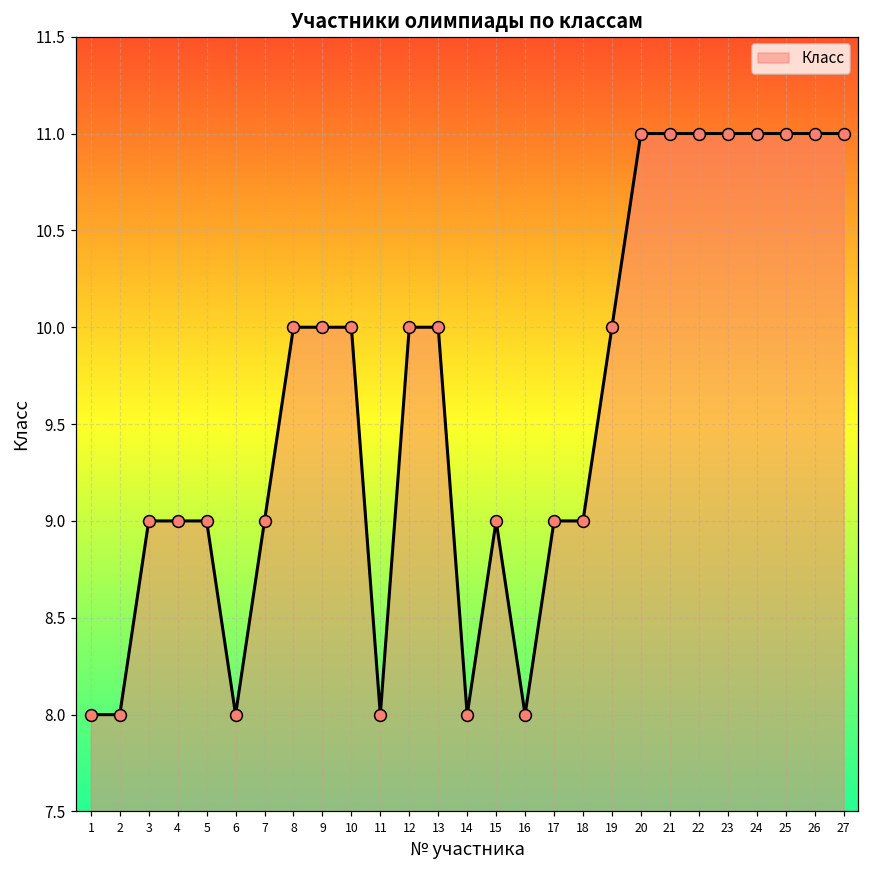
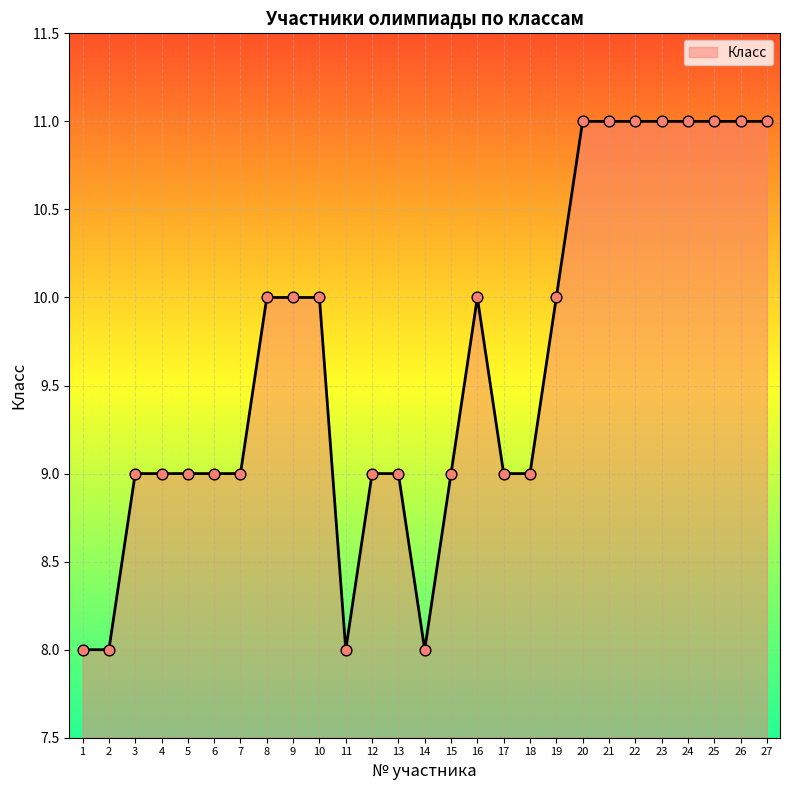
  {
    "1": 8,
    "2": 8,
    "3": 9,
    "4": 9,
    "5": 9,
-   "6": 8,
+   "6": 9,
    "7": 9,
    "8": 10,
    "9": 10,
    "10": 10,
    "11": 8,
-   "12": 10,
-   "13": 10,
+   "12": 9,
+   "13": 9,
    "14": 8,
    "15": 9,
-   "16": 8,
+   "16": 10,
    "17": 9,
    "18": 9,
    "19": 10,
    "20": 11,
    "21": 11,
    "22": 11,
    "23": 11,
    "24": 11,
    "25": 11,
    "26": 11,
    "27": 11
  }
